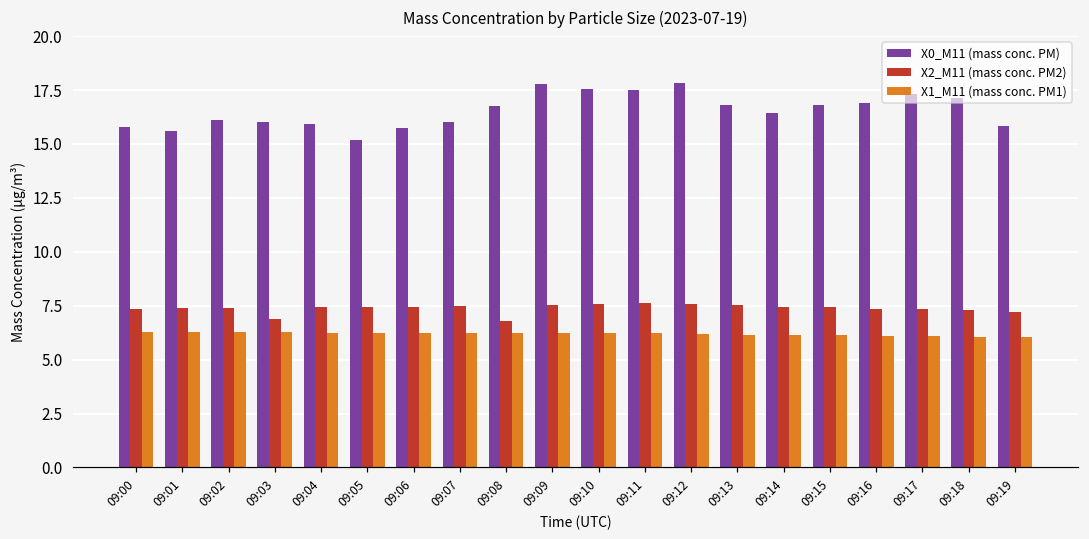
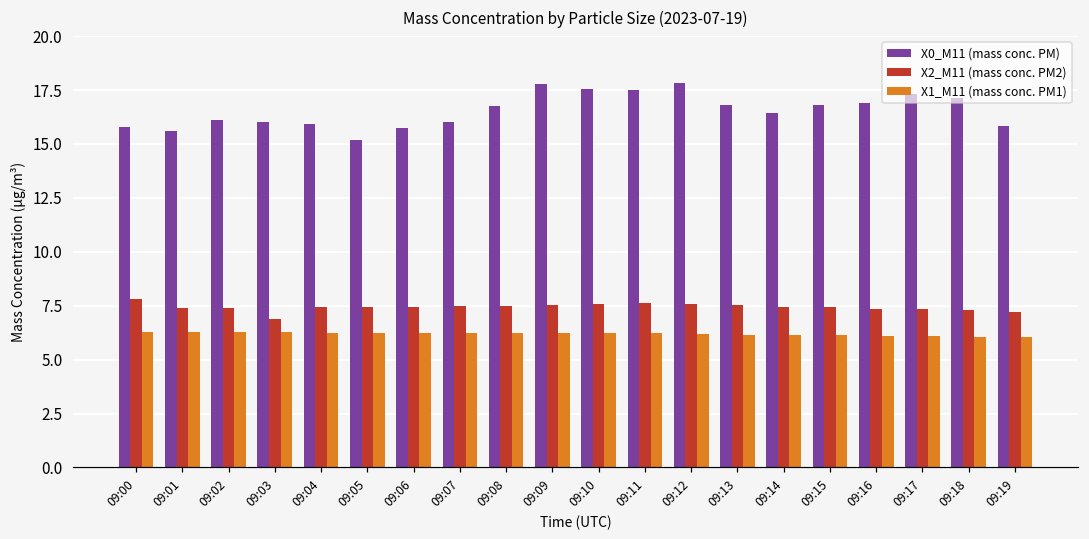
  {
    "X0_M11 (mass conc. PM)": {
      "09:00": 15.8,
      "09:01": 15.6,
      "09:02": 16.1,
      "09:03": 16.0,
      "09:04": 15.9,
      "09:05": 15.2,
      "09:06": 15.7,
      "09:07": 16.0,
      "09:08": 16.8,
      "09:09": 17.8,
      "09:10": 17.5,
      "09:11": 17.5,
      "09:12": 17.8,
      "09:13": 16.8,
      "09:14": 16.4,
      "09:15": 16.8,
      "09:16": 16.9,
      "09:19": 15.8
    },
    "X2_M11 (mass conc. PM2)": {
-     "09:00": 7.3,
+     "09:00": 7.8,
      "09:01": 7.4,
      "09:02": 7.4,
      "09:03": 6.9,
      "09:04": 7.4,
      "09:05": 7.5,
      "09:06": 7.5,
      "09:07": 7.5,
-     "09:08": 6.8,
+     "09:08": 7.5,
      "09:09": 7.5,
      "09:10": 7.6,
      "09:11": 7.6,
      "09:12": 7.6,
      "09:13": 7.5,
      "09:14": 7.5,
      "09:15": 7.4,
      "09:16": 7.4,
      "09:17": 7.3,
      "09:18": 7.3,
      "09:19": 7.2
    },
    "X1_M11 (mass conc. PM1)": {
      "09:00": 6.3,
      "09:01": 6.3,
      "09:02": 6.3,
      "09:03": 6.3,
      "09:04": 6.2,
      "09:05": 6.2,
      "09:06": 6.2,
      "09:07": 6.3,
      "09:08": 6.2,
      "09:09": 6.2,
      "09:10": 6.3,
      "09:11": 6.2,
      "09:12": 6.2,
      "09:13": 6.2,
      "09:14": 6.1,
      "09:15": 6.1,
      "09:16": 6.1,
      "09:17": 6.1,
      "09:18": 6.0,
      "09:19": 6.0
    }
  }
